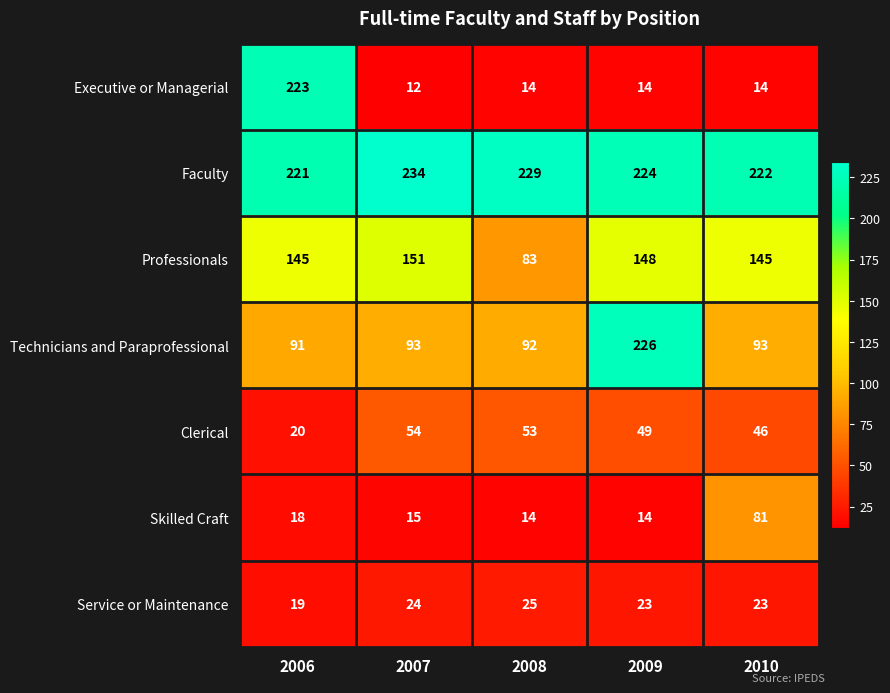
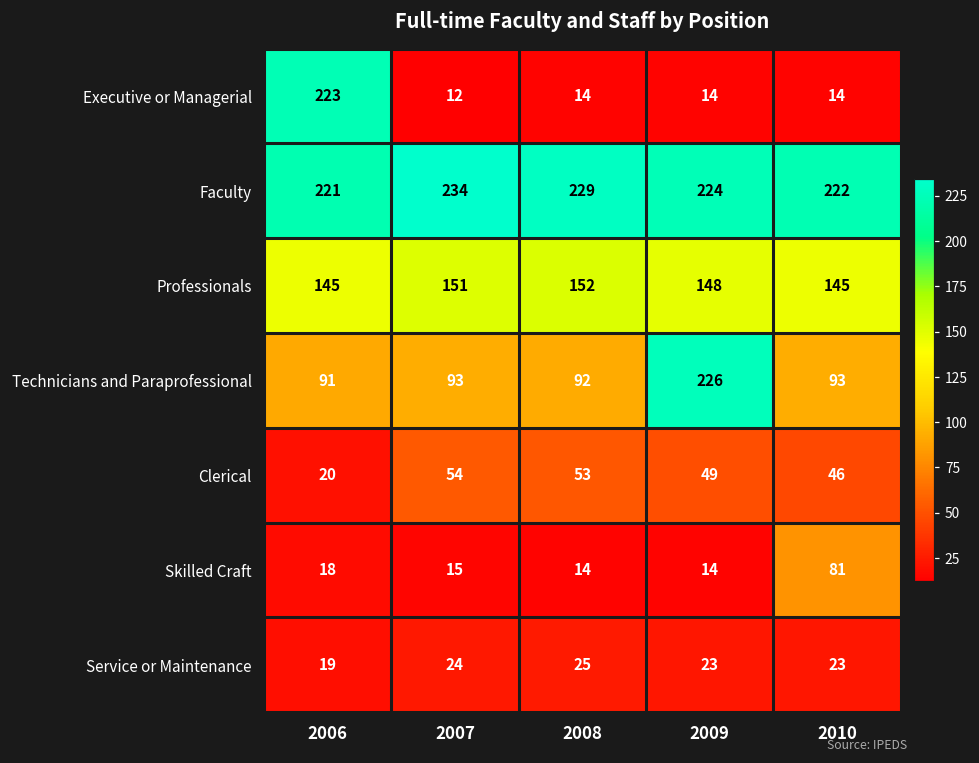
  {
    "Executive or Managerial": {
      "2006": 223,
      "2007": 12,
      "2008": 14,
      "2009": 14,
      "2010": 14
    },
    "Faculty": {
      "2006": 221,
      "2007": 234,
      "2008": 229,
      "2009": 224,
      "2010": 222
    },
    "Professionals": {
      "2006": 145,
      "2007": 151,
-     "2008": 83,
+     "2008": 152,
      "2009": 148,
      "2010": 145
    },
    "Technicians and Paraprofessional": {
      "2006": 91,
      "2007": 93,
      "2008": 92,
      "2009": 226,
      "2010": 93
    },
    "Clerical": {
      "2006": 20,
      "2007": 54,
      "2008": 53,
      "2009": 49,
      "2010": 46
    },
    "Skilled Craft": {
      "2006": 18,
      "2007": 15,
      "2008": 14,
      "2009": 14,
      "2010": 81
    },
    "Service or Maintenance": {
      "2006": 19,
      "2007": 24,
      "2008": 25,
      "2009": 23,
      "2010": 23
    }
  }
